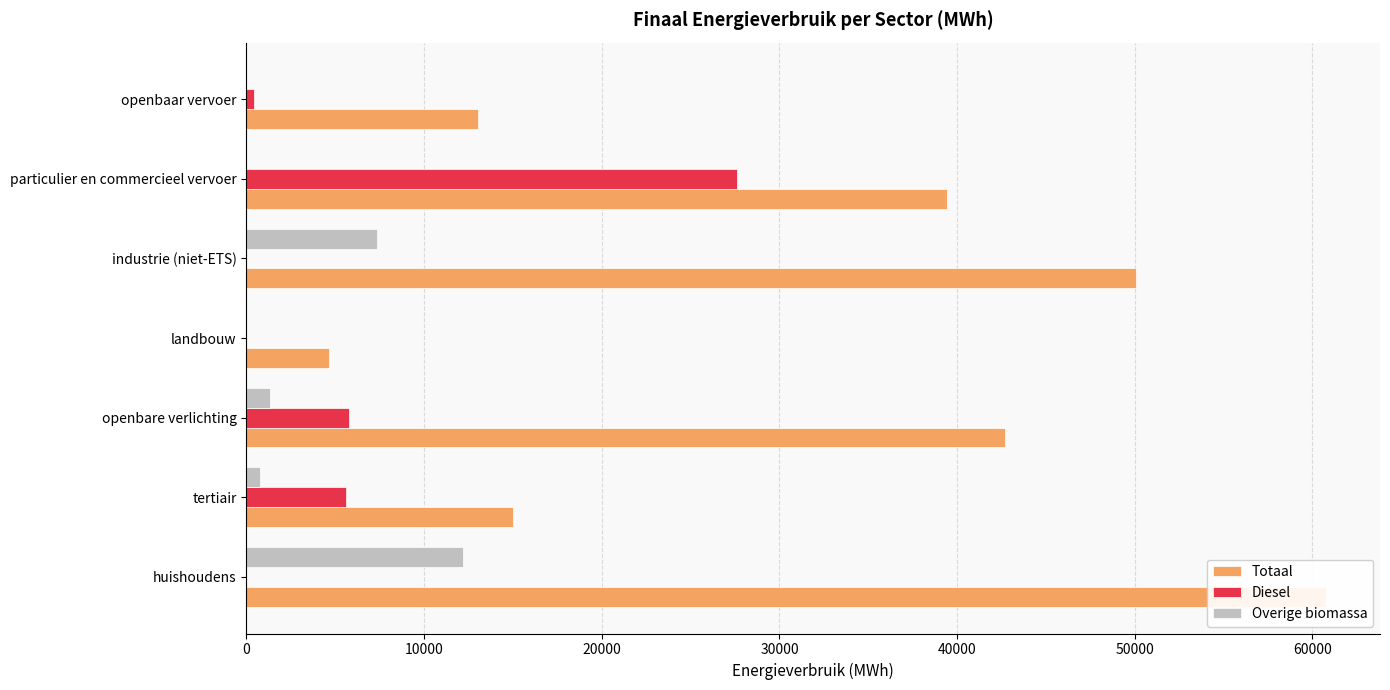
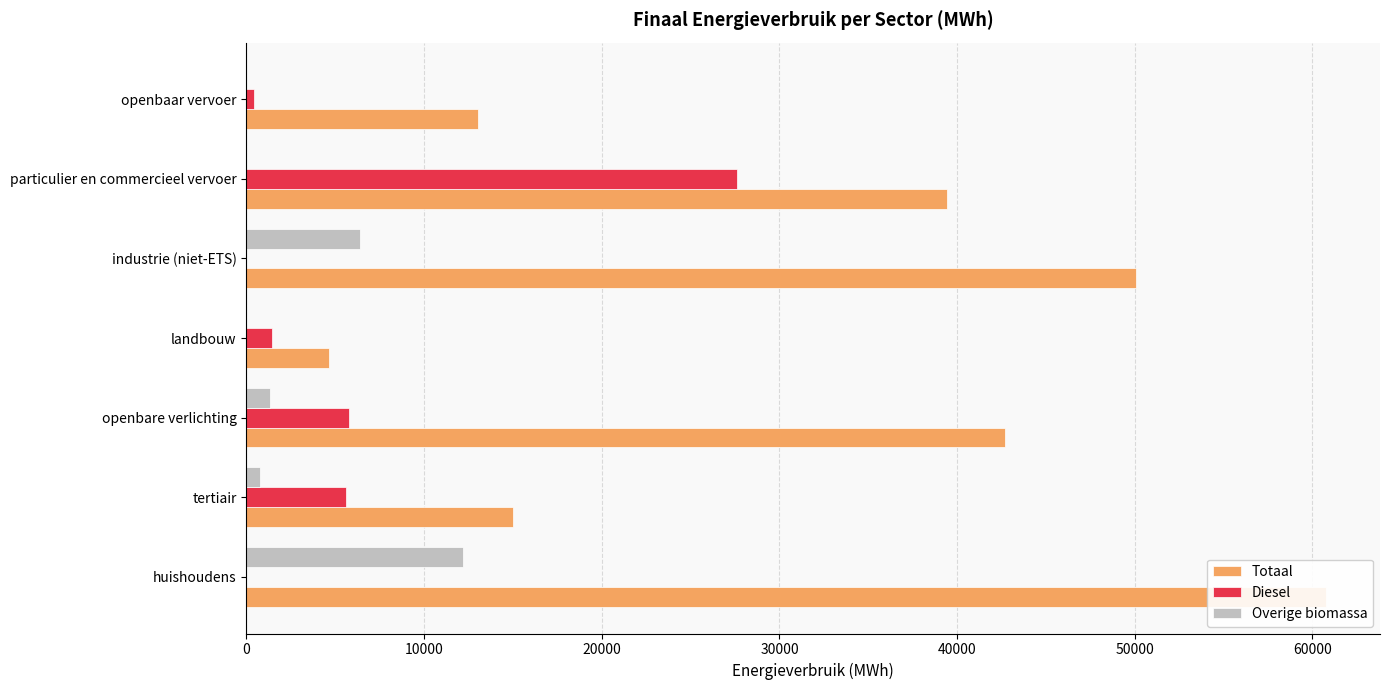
  {
    "Totaal": {
      "openbaar vervoer": 13000,
      "particulier en commercieel vervoer": 39400,
      "industrie (niet-ETS)": 50100,
      "landbouw": 4700,
      "openbare verlichting": 42700,
      "tertiair": 15000
    },
    "Diesel": {
      "openbaar vervoer": 400,
      "particulier en commercieel vervoer": 27600,
      "industrie (niet-ETS)": 0,
-     "landbouw": 0,
+     "landbouw": 1400,
      "openbare verlichting": 5800,
      "tertiair": 5600,
      "huishoudens": 0
    },
    "Overige biomassa": {
      "openbaar vervoer": 0,
      "particulier en commercieel vervoer": 0,
-     "industrie (niet-ETS)": 7300,
+     "industrie (niet-ETS)": 6400,
      "landbouw": 0,
      "openbare verlichting": 1300,
      "tertiair": 800,
      "huishoudens": 12200
    }
  }
